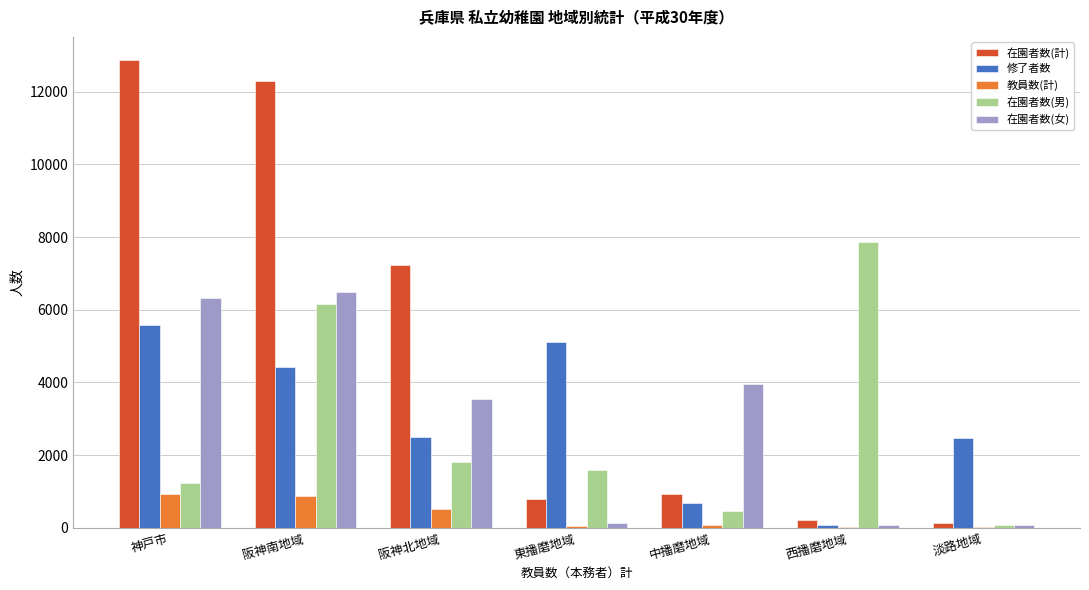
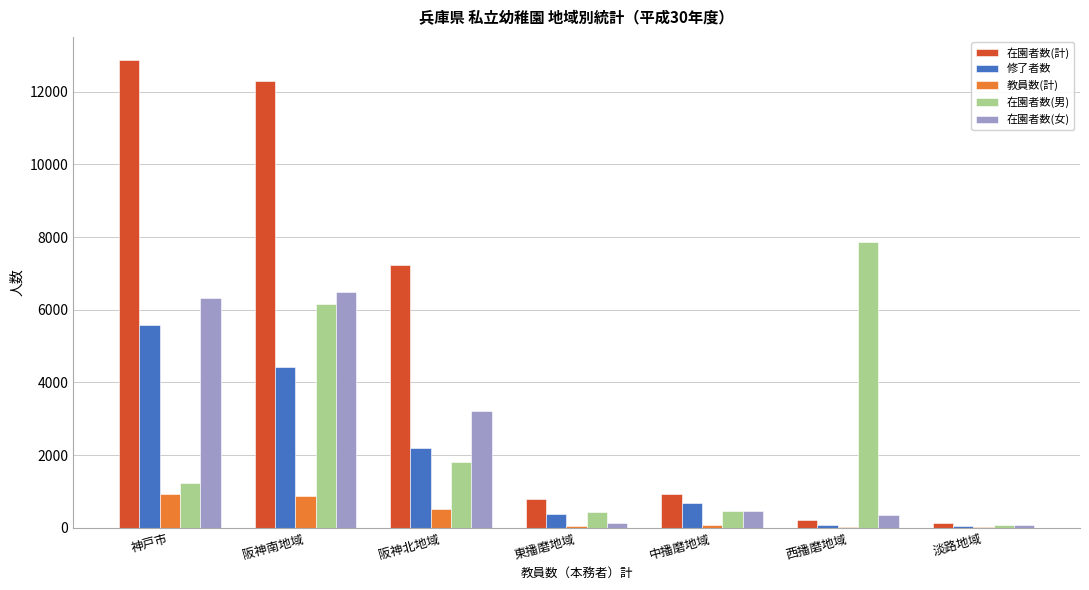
  {
    "修了者数": {
      "神戸市": 5600,
      "阪神南地域": 4400,
-     "阪神北地域": 2500,
-     "東播磨地域": 5100,
+     "阪神北地域": 2200,
+     "東播磨地域": 400,
      "中播磨地域": 700,
      "西播磨地域": 100,
-     "淡路地域": 2500
+     "淡路地域": 100
    },
    "在園者数(男)": {
      "神戸市": 1200,
      "阪神南地域": 6200,
      "阪神北地域": 1800,
-     "東播磨地域": 1600,
+     "東播磨地域": 400,
      "中播磨地域": 500,
      "西播磨地域": 7900
    },
    "在園者数(女)": {
      "神戸市": 6300,
      "阪神南地域": 6500,
-     "阪神北地域": 3500,
+     "阪神北地域": 3200,
      "東播磨地域": 100,
-     "中播磨地域": 4000,
-     "西播磨地域": 100,
+     "中播磨地域": 500,
+     "西播磨地域": 300,
      "淡路地域": 100
    }
  }
